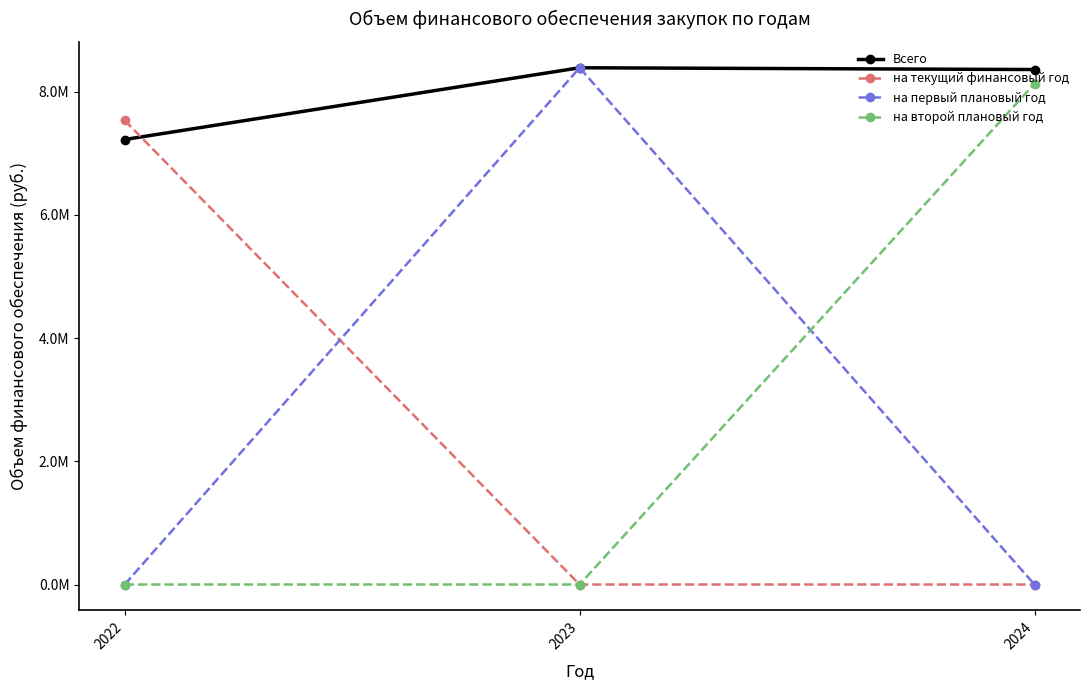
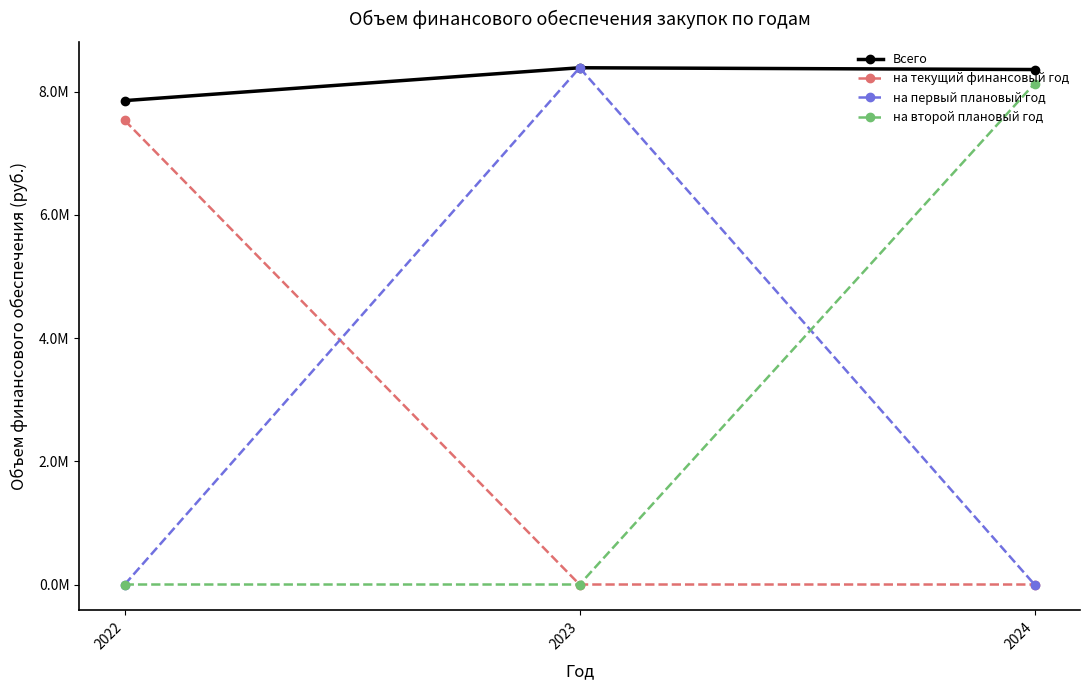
  {
    "Всего": {
-     "2022": 7200000,
+     "2022": 7900000,
      "2024": 8400000
    },
    "на текущий финансовый год": {
      "2022": 7500000
    },
    "на второй плановый год": {
      "2024": 8100000
    }
  }
